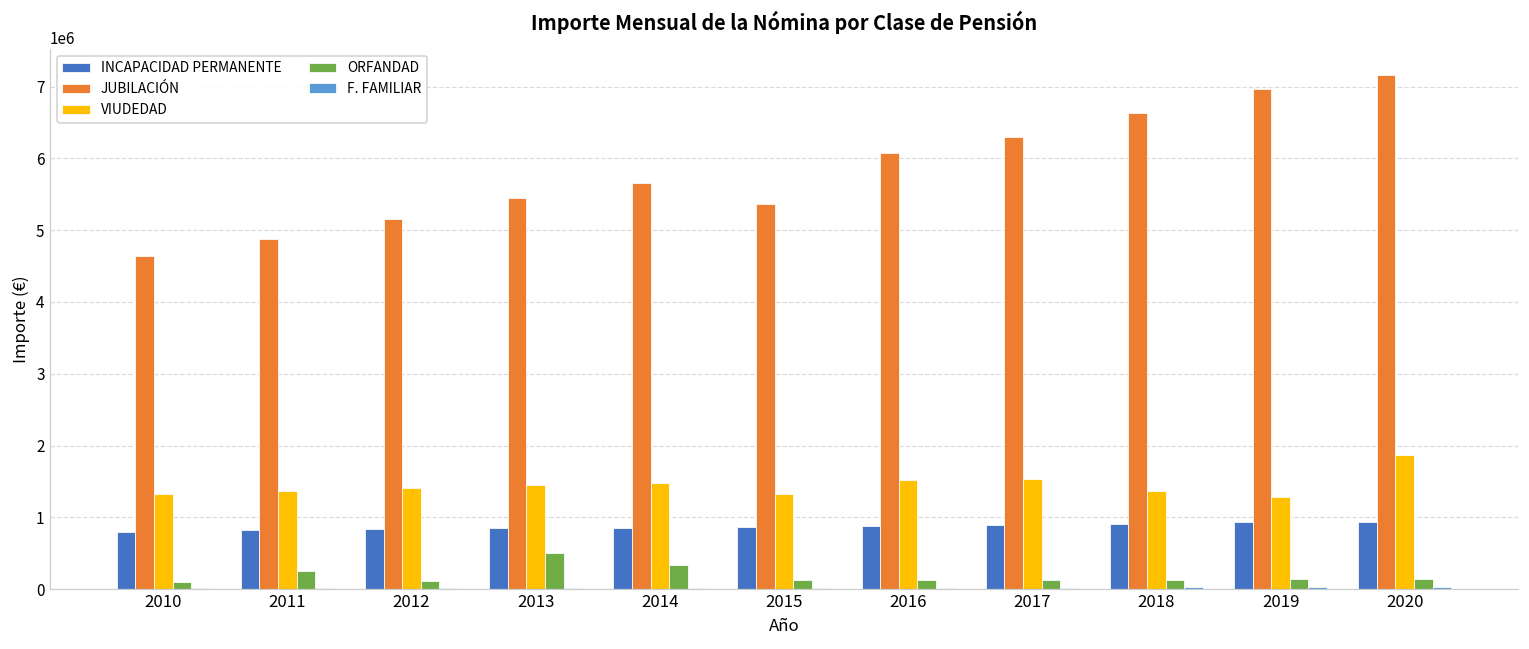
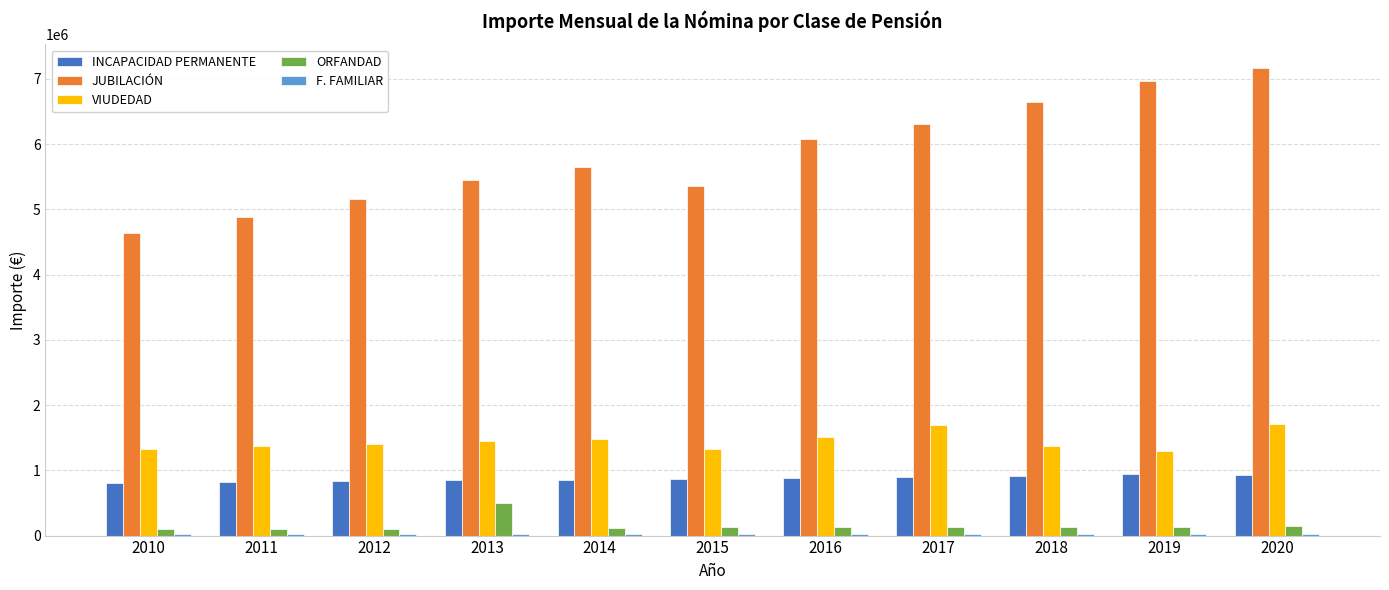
  {
    "JUBILACIÓN": {
      "2010": 4600000,
      "2011": 4900000,
      "2012": 5200000,
      "2013": 5400000,
      "2014": 5700000,
      "2015": 5400000,
      "2016": 6100000,
      "2017": 6300000,
      "2018": 6600000,
      "2019": 7000000,
      "2020": 7200000
    },
    "VIUDEDAD": {
      "2010": 1300000,
      "2011": 1400000,
      "2012": 1400000,
      "2013": 1500000,
      "2014": 1500000,
      "2015": 1300000,
      "2016": 1500000,
-     "2017": 1500000,
+     "2017": 1700000,
      "2018": 1400000,
      "2019": 1300000,
-     "2020": 1900000
+     "2020": 1700000
    },
    "ORFANDAD": {
      "2010": 100000,
-     "2011": 300000,
+     "2011": 100000,
      "2012": 100000,
      "2013": 500000,
-     "2014": 300000,
+     "2014": 100000,
      "2015": 100000,
      "2016": 100000,
      "2017": 100000,
      "2018": 100000,
      "2019": 100000,
      "2020": 100000
    }
  }
